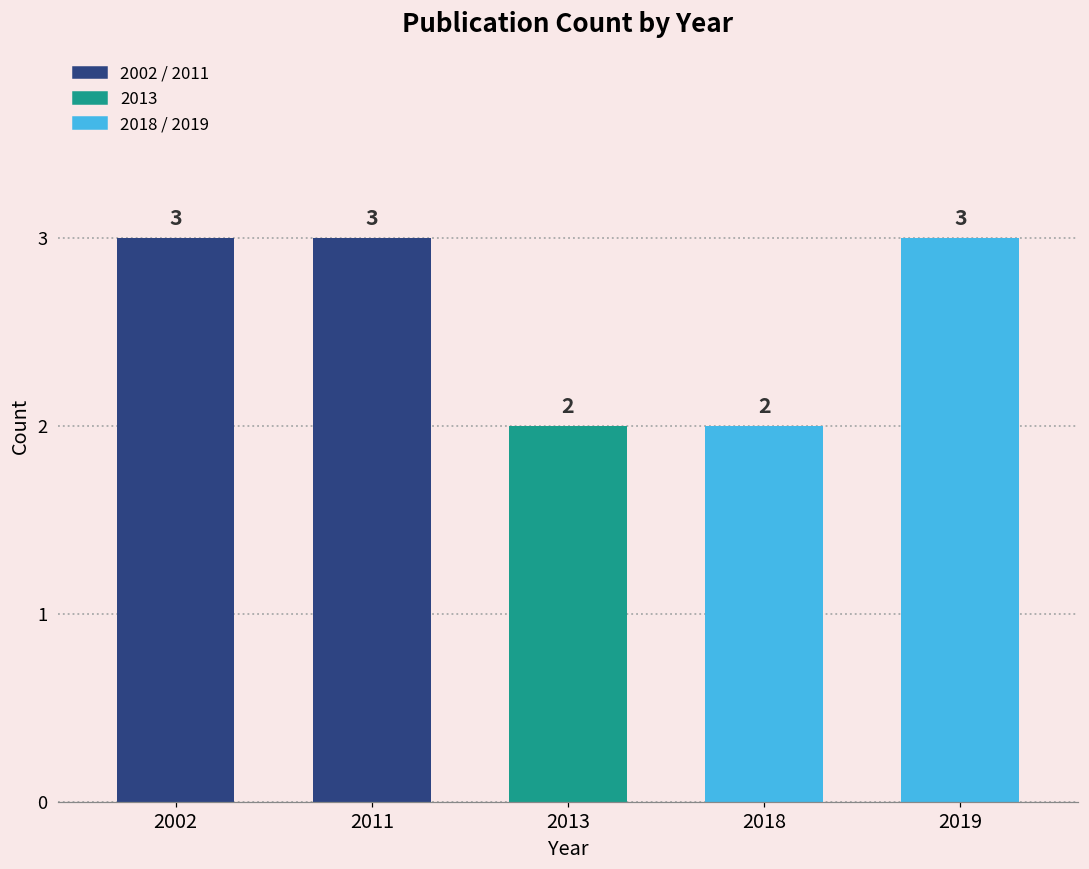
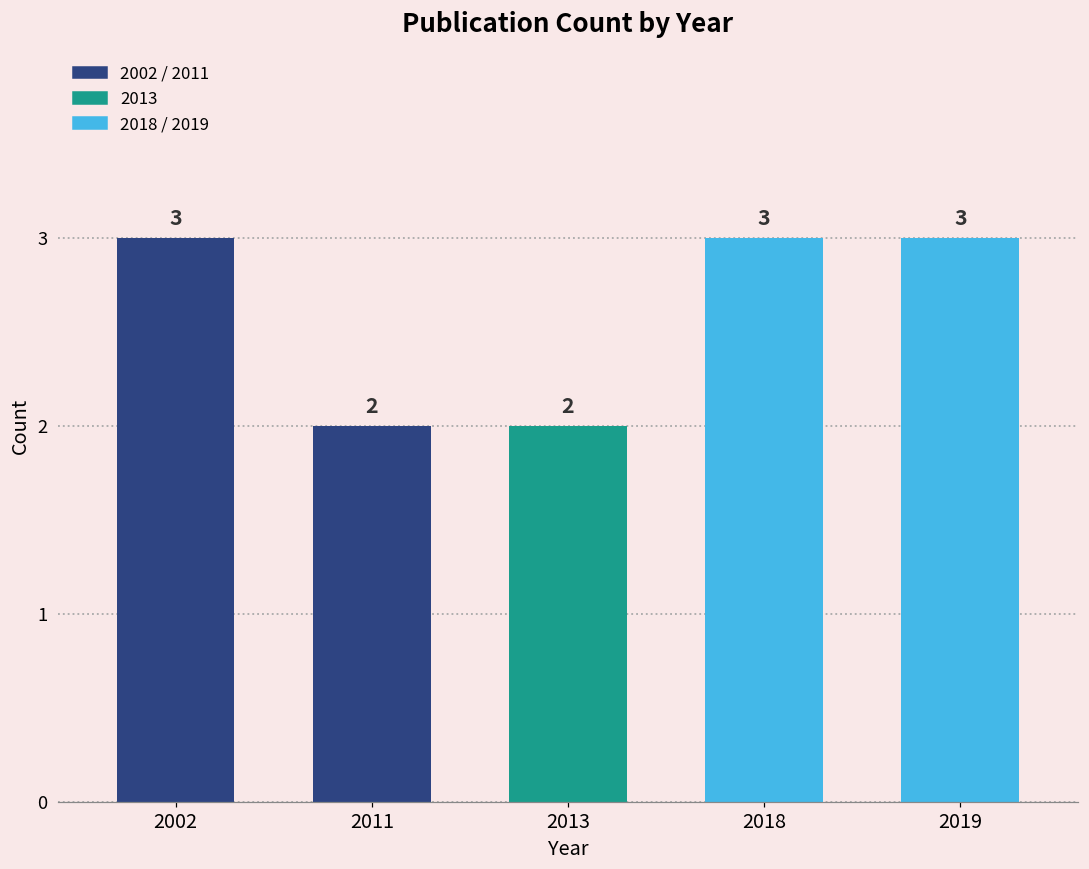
  {
    "2002": 3,
-   "2011": 3,
+   "2011": 2,
    "2013": 2,
-   "2018": 2,
+   "2018": 3,
    "2019": 3
  }
